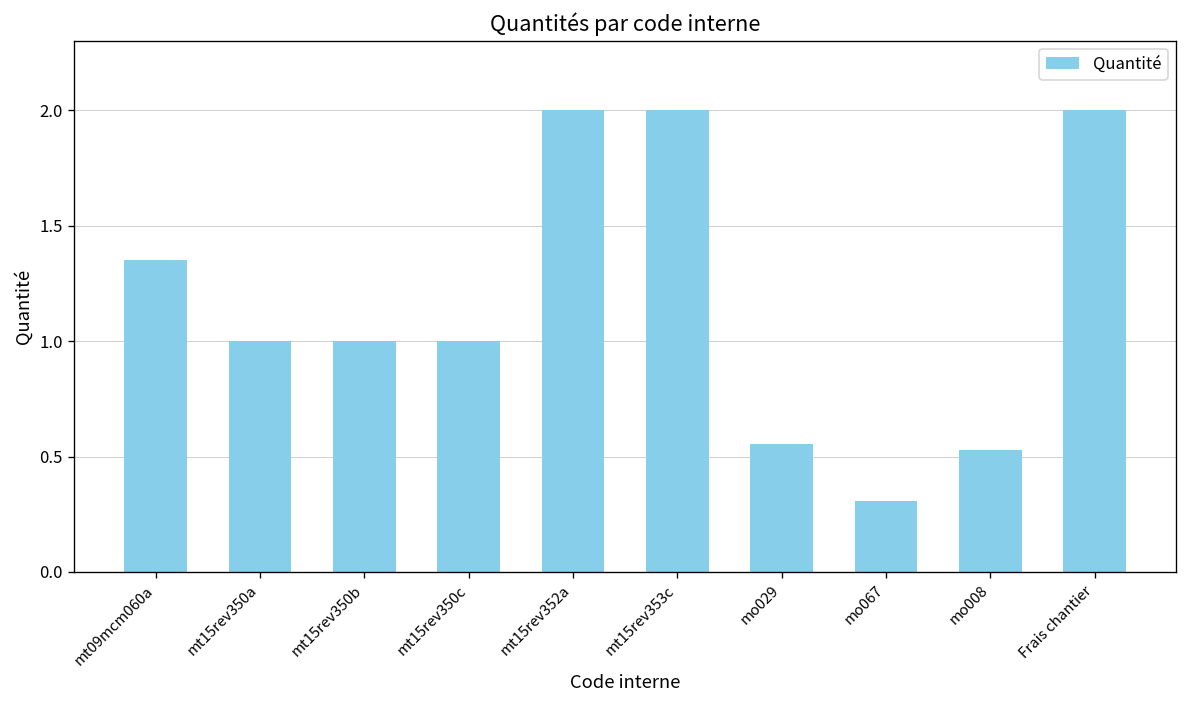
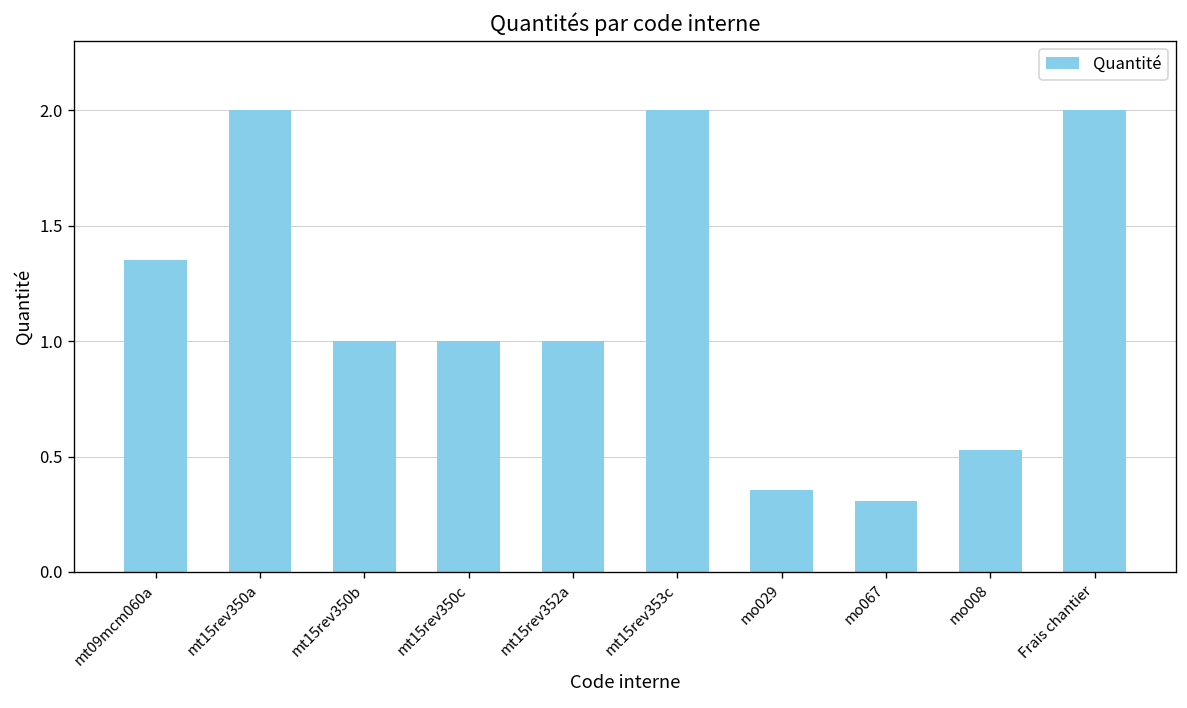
  {
    "mt09mcm060a": 1.35,
-   "mt15rev350a": 1,
+   "mt15rev350a": 2,
    "mt15rev350b": 1.00,
    "mt15rev350c": 1.00,
-   "mt15rev352a": 2,
+   "mt15rev352a": 1,
    "mt15rev353c": 2.00,
-   "mo029": 0.55,
+   "mo029": 0.36,
    "mo067": 0.31,
    "mo008": 0.53,
    "Frais chantier": 2.00
  }
